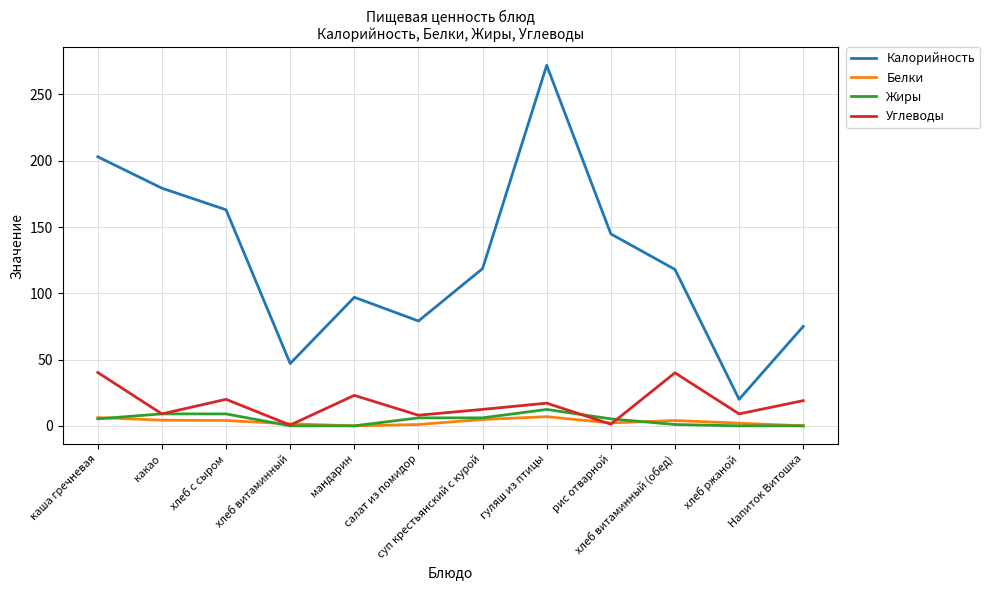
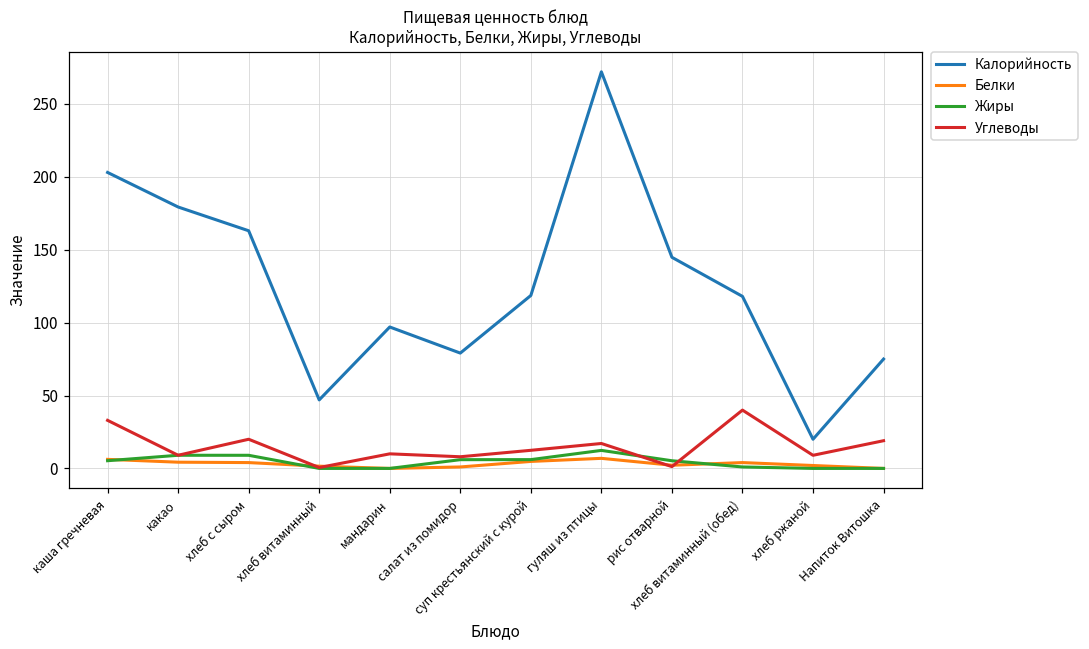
  {
    "Калорийность": {
      "каша гречневая": 203,
      "какао": 179,
      "хлеб с сыром": 163,
      "хлеб витаминный": 47,
      "мандарин": 97,
      "салат из помидор": 79,
      "суп крестьянский с курой": 119,
      "гуляш из птицы": 272,
      "рис отварной": 145,
      "хлеб витаминный (обед)": 118,
      "хлеб ржаной": 20,
      "Напиток Витошка": 75
    },
    "Белки": {
      "какао": 4,
      "хлеб с сыром": 4,
      "салат из помидор": 1,
      "гуляш из птицы": 7,
      "хлеб витаминный (обед)": 4,
      "хлеб ржаной": 2
    },
    "Жиры": {
      "хлеб с сыром": 9,
      "салат из помидор": 6,
      "гуляш из птицы": 12,
      "рис отварной": 5,
      "хлеб витаминный (обед)": 1,
      "хлеб ржаной": 0
    },
    "Углеводы": {
-     "каша гречневая": 40,
+     "каша гречневая": 33,
      "хлеб с сыром": 20,
-     "мандарин": 23,
+     "мандарин": 10,
      "салат из помидор": 8,
      "суп крестьянский с курой": 12,
      "гуляш из птицы": 17,
      "хлеб витаминный (обед)": 40,
      "хлеб ржаной": 9,
      "Напиток Витошка": 19
    }
  }
